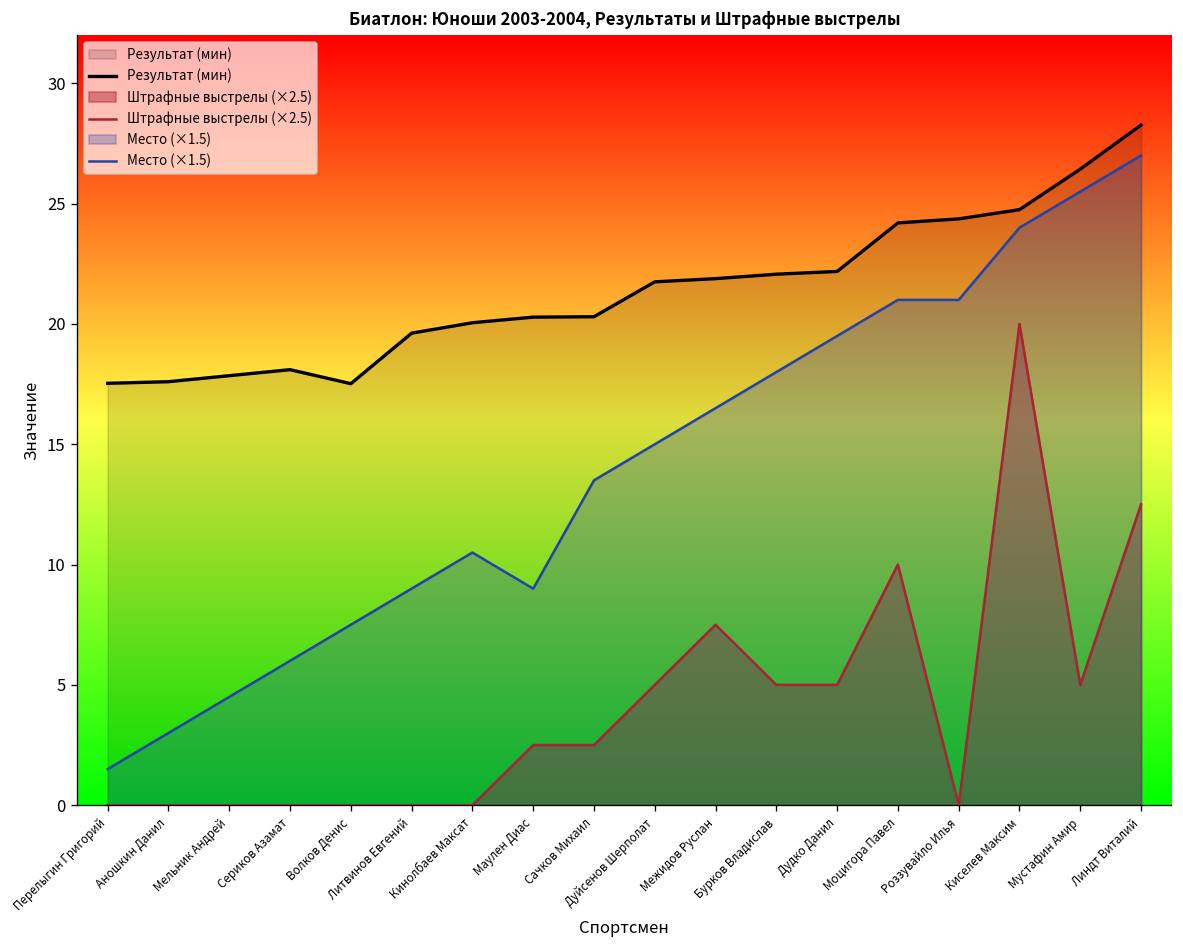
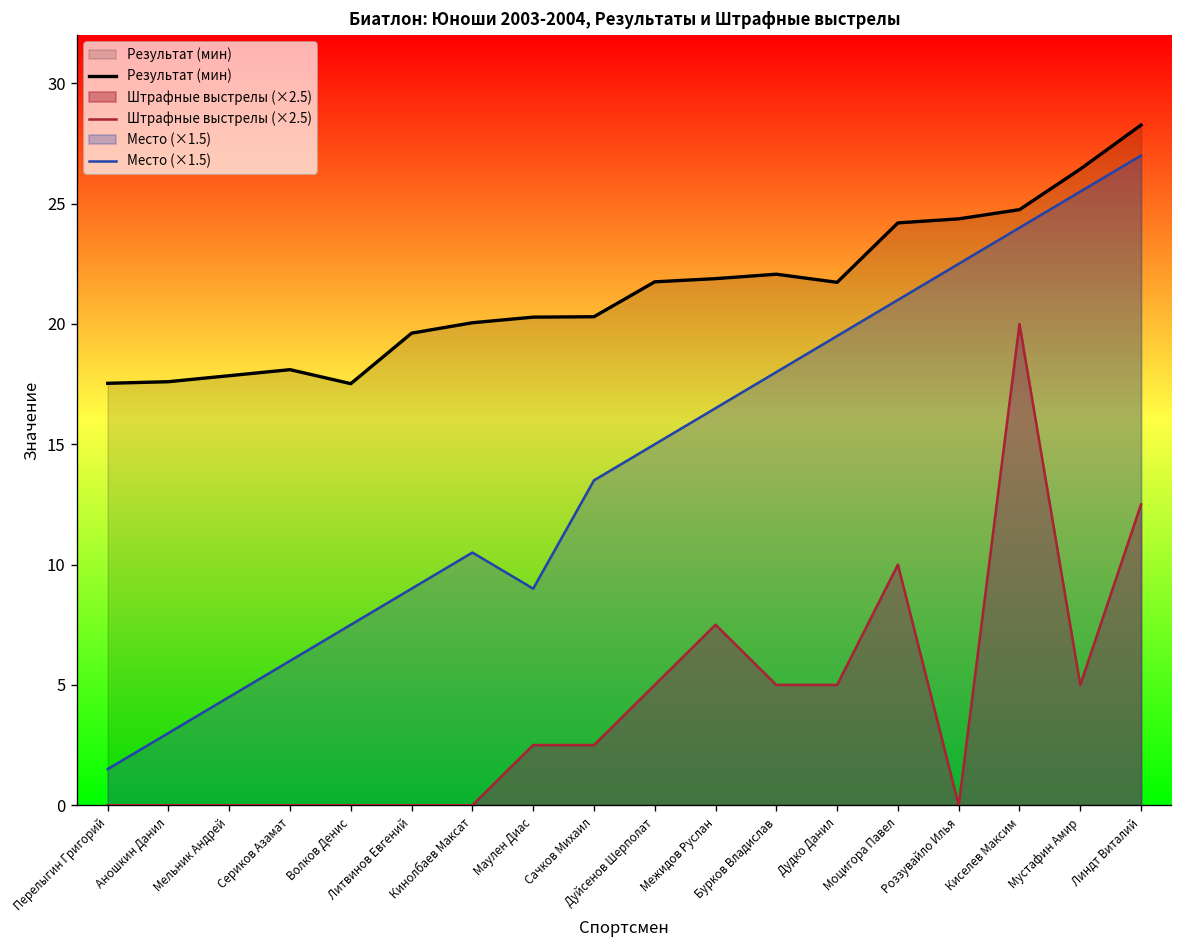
  {
    "Результат (мин)": {
      "Перелыгин Григорий": 17.5,
      "Аношкин Данил": 17.6,
      "Мельник Андрей": 17.9,
      "Сериков Азамат": 18.1,
      "Волков Денис": 17.5,
      "Литвинов Евгений": 19.6,
      "Кинолбаев Максат": 20.1,
      "Маулен Диас": 20.3,
      "Сачков Михаил": 20.3,
      "Дуйсенов Шерполат": 21.8,
      "Межидов Руслан": 21.9,
      "Бурков Владислав": 22.1,
-     "Дудко Данил": 22.2,
+     "Дудко Данил": 21.7,
      "Моцигора Павел": 24.2,
      "Роззувайло Илья": 24.4,
      "Киселев Максим": 24.8,
      "Мустафин Амир": 26.4,
      "Линдт Виталий": 28.3
    },
    "Штрафные выстрелы (×2.5)": {
      "Перелыгин Григорий": 0.0,
      "Аношкин Данил": 0.0,
      "Мельник Андрей": 0.0,
      "Сериков Азамат": 0.0,
      "Волков Денис": 0.0,
      "Литвинов Евгений": 0.0,
      "Кинолбаев Максат": 0.0,
      "Маулен Диас": 2.5,
      "Сачков Михаил": 2.5,
      "Дуйсенов Шерполат": 5.0,
      "Межидов Руслан": 7.5,
      "Бурков Владислав": 5.0,
      "Дудко Данил": 5.0,
      "Моцигора Павел": 10.0,
      "Роззувайло Илья": 0.0,
      "Киселев Максим": 20.0,
      "Мустафин Амир": 5.0,
      "Линдт Виталий": 12.5
    },
    "Место (×1.5)": {
      "Перелыгин Григорий": 1.5,
      "Аношкин Данил": 3.0,
      "Мельник Андрей": 4.5,
      "Сериков Азамат": 6.0,
      "Волков Денис": 7.5,
      "Литвинов Евгений": 9.0,
      "Кинолбаев Максат": 10.5,
      "Маулен Диас": 9.0,
      "Сачков Михаил": 13.5,
      "Дуйсенов Шерполат": 15.0,
      "Межидов Руслан": 16.5,
      "Бурков Владислав": 18.0,
      "Дудко Данил": 19.5,
      "Моцигора Павел": 21.0,
-     "Роззувайло Илья": 21.0,
+     "Роззувайло Илья": 22.5,
      "Киселев Максим": 24.0,
      "Мустафин Амир": 25.5,
      "Линдт Виталий": 27.0
    }
  }
